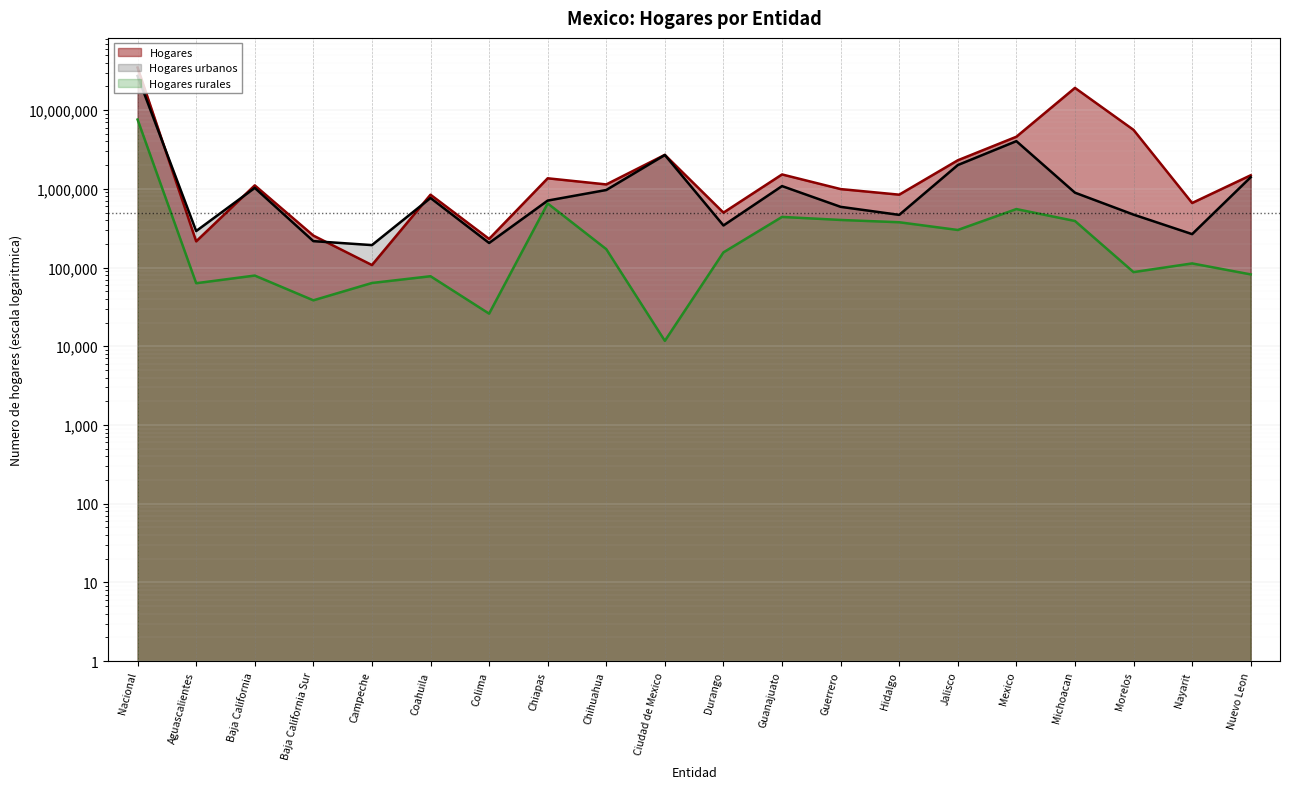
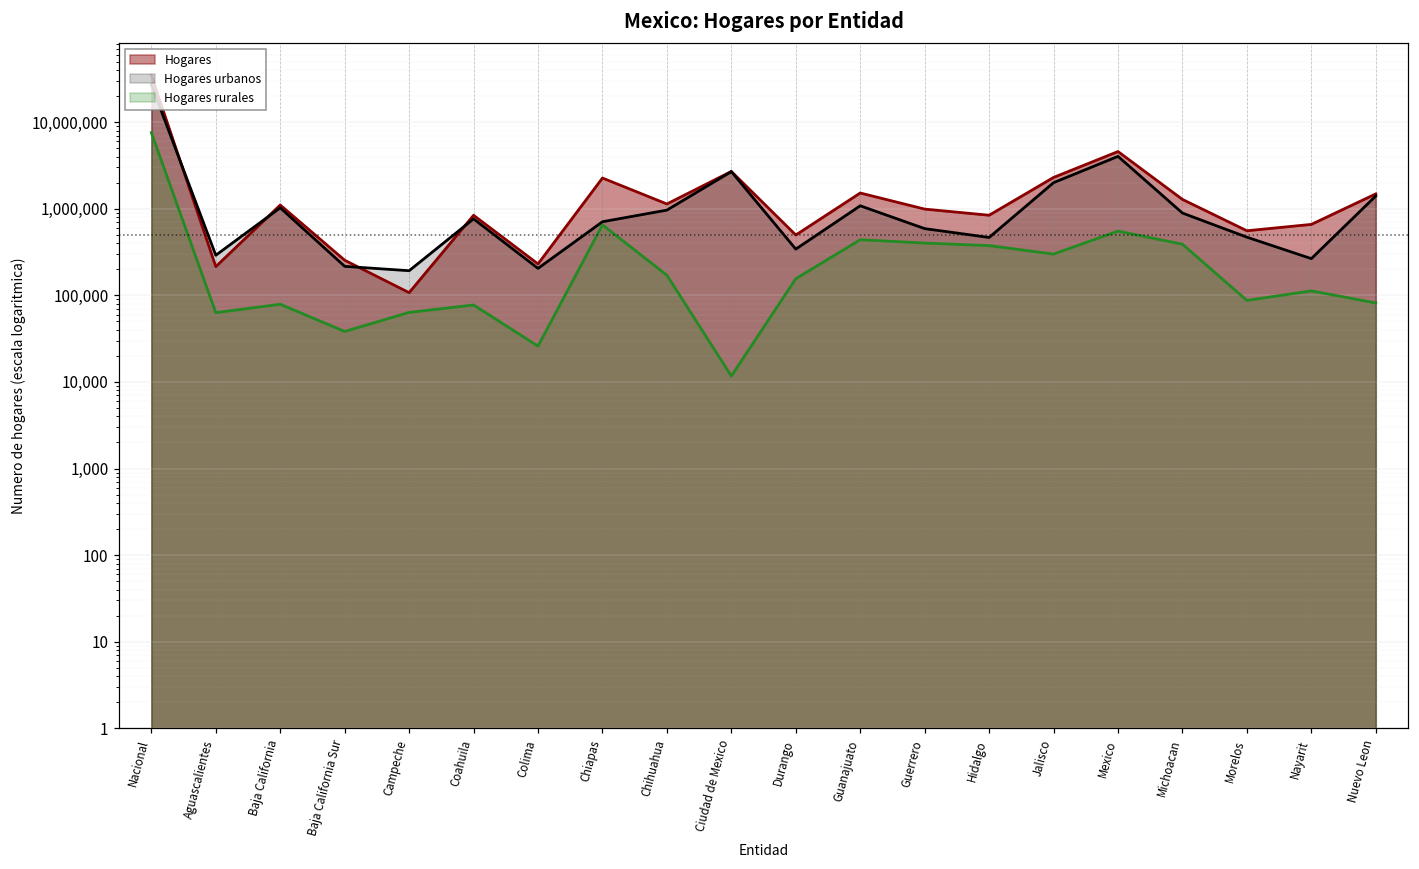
  {
    "Hogares": {
      "Aguascalientes": "220,000",
      "Baja California Sur": "250,000",
      "Campeche": "110,000",
      "Coahuila": "800,000",
      "Colima": "230,000",
-     "Chiapas": "1,400,000",
+     "Chiapas": "2,300,000",
      "Chihuahua": "1,100,000",
      "Durango": "500,000",
      "Guanajuato": "1,500,000",
      "Guerrero": "1,000,000",
      "Hidalgo": "800,000",
      "Jalisco": "2,300,000",
      "Mexico": "5,000,000",
-     "Michoacan": "19,000,000",
-     "Morelos": "6,000,000",
+     "Michoacan": "1,300,000",
+     "Morelos": "600,000",
      "Nayarit": "700,000"
    }
  }
